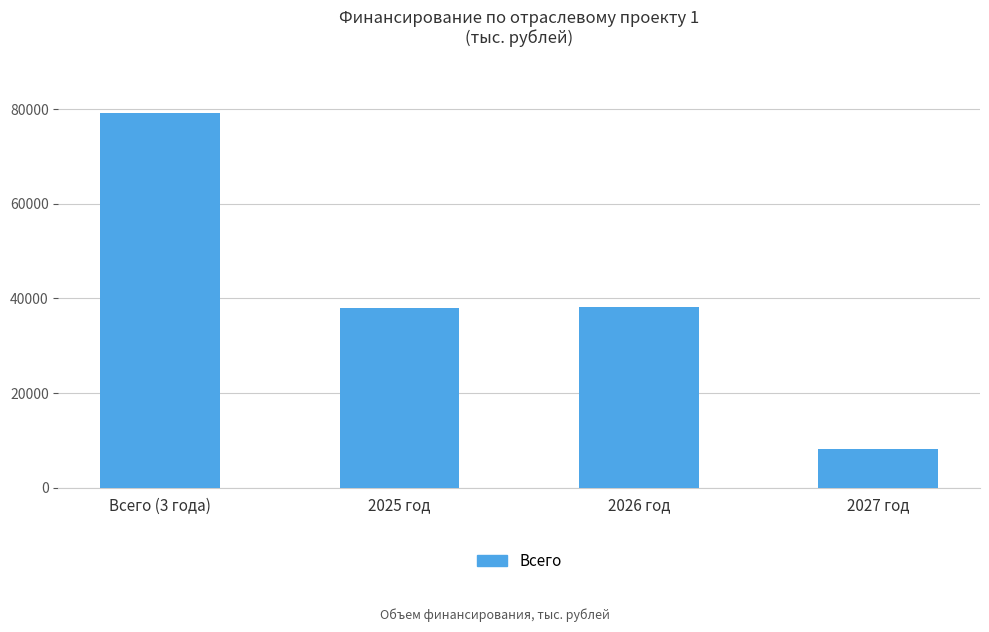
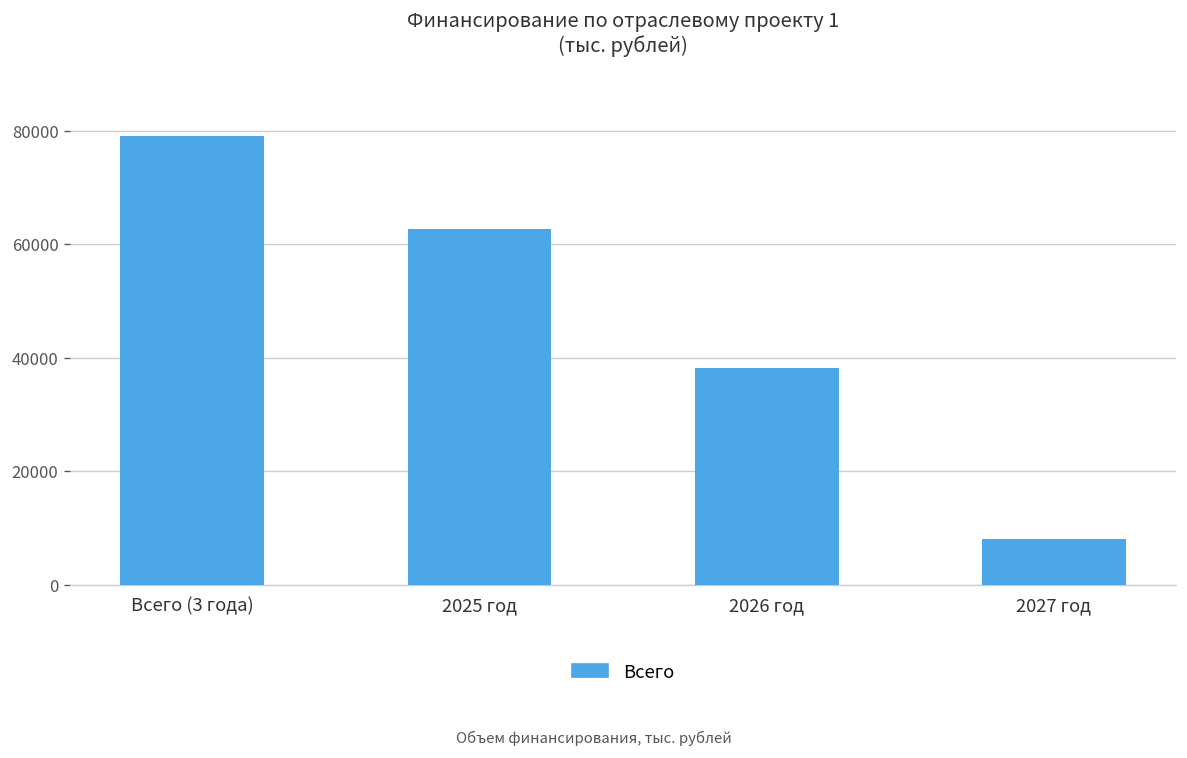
  {
    "Всего (3 года)": 79000,
-   "2025 год": 38000,
+   "2025 год": 63000,
    "2026 год": 38000,
    "2027 год": 8000
  }
